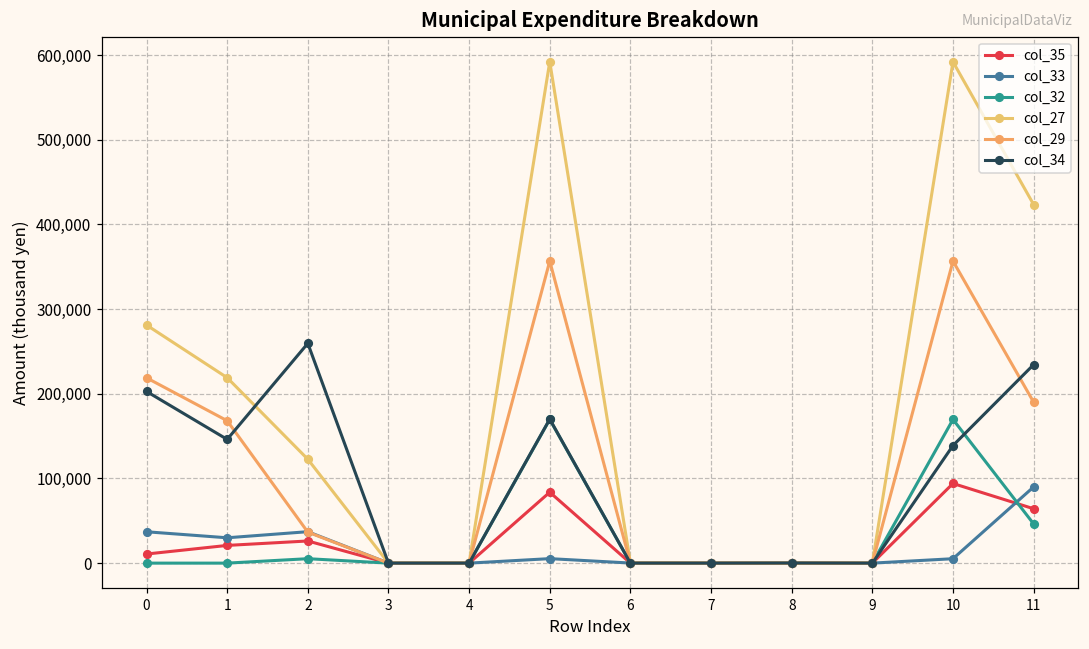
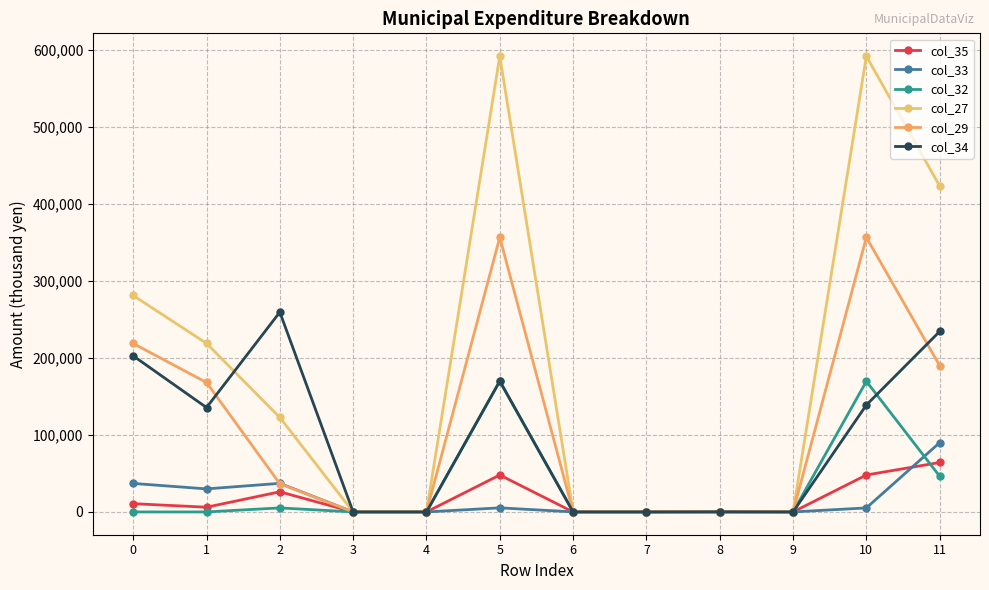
  {
    "col_35": {
      "0": "10,000",
-     "1": "20,000",
+     "1": "10,000",
      "2": "30,000",
-     "5": "80,000",
-     "10": "90,000",
+     "5": "50,000",
+     "10": "50,000",
      "11": "60,000"
    },
    "col_34": {
      "0": "200,000",
-     "1": "150,000",
+     "1": "140,000",
      "2": "260,000",
      "10": "140,000",
      "11": "230,000"
    }
  }
